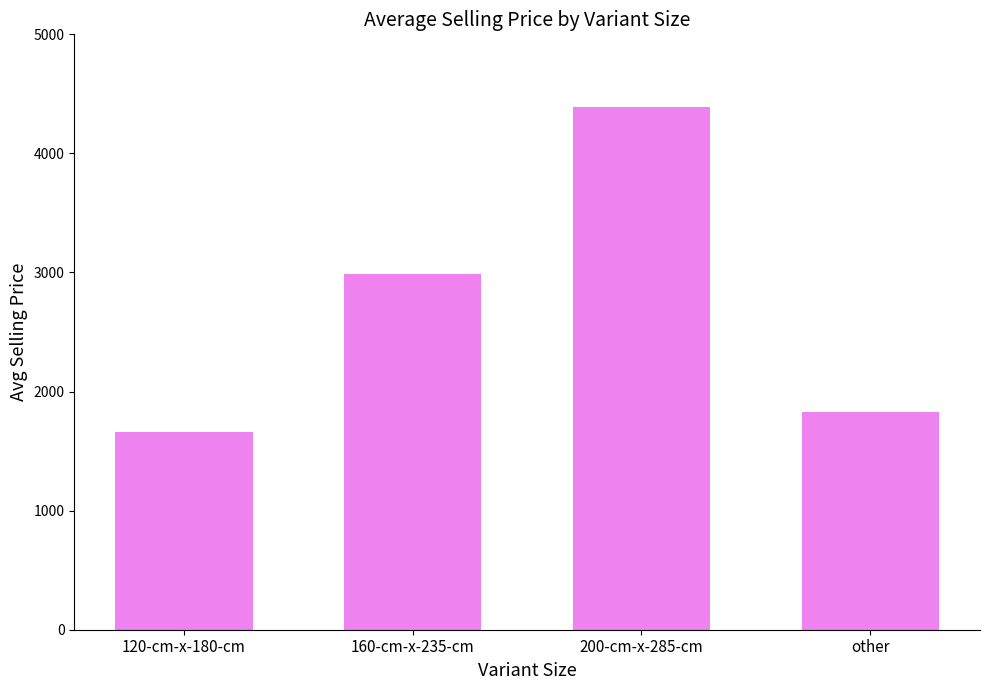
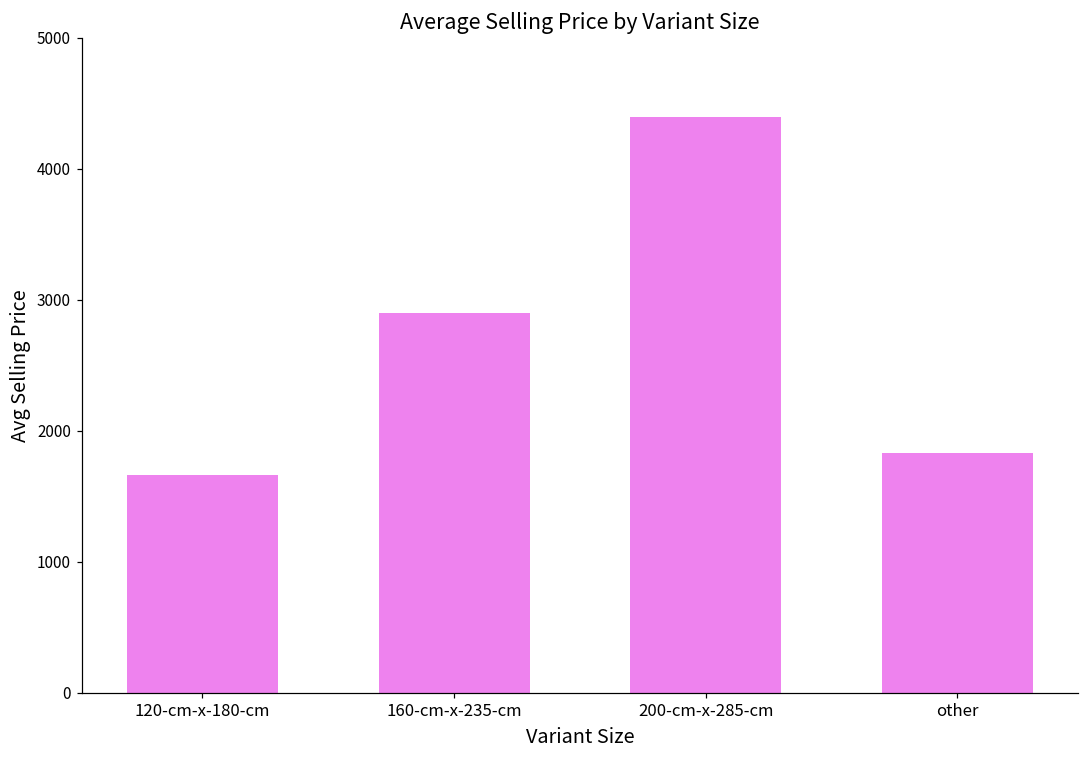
  {
    "120-cm-x-180-cm": 1660,
-   "160-cm-x-235-cm": 2990,
+   "160-cm-x-235-cm": 2900,
    "200-cm-x-285-cm": 4390,
    "other": 1830
  }
